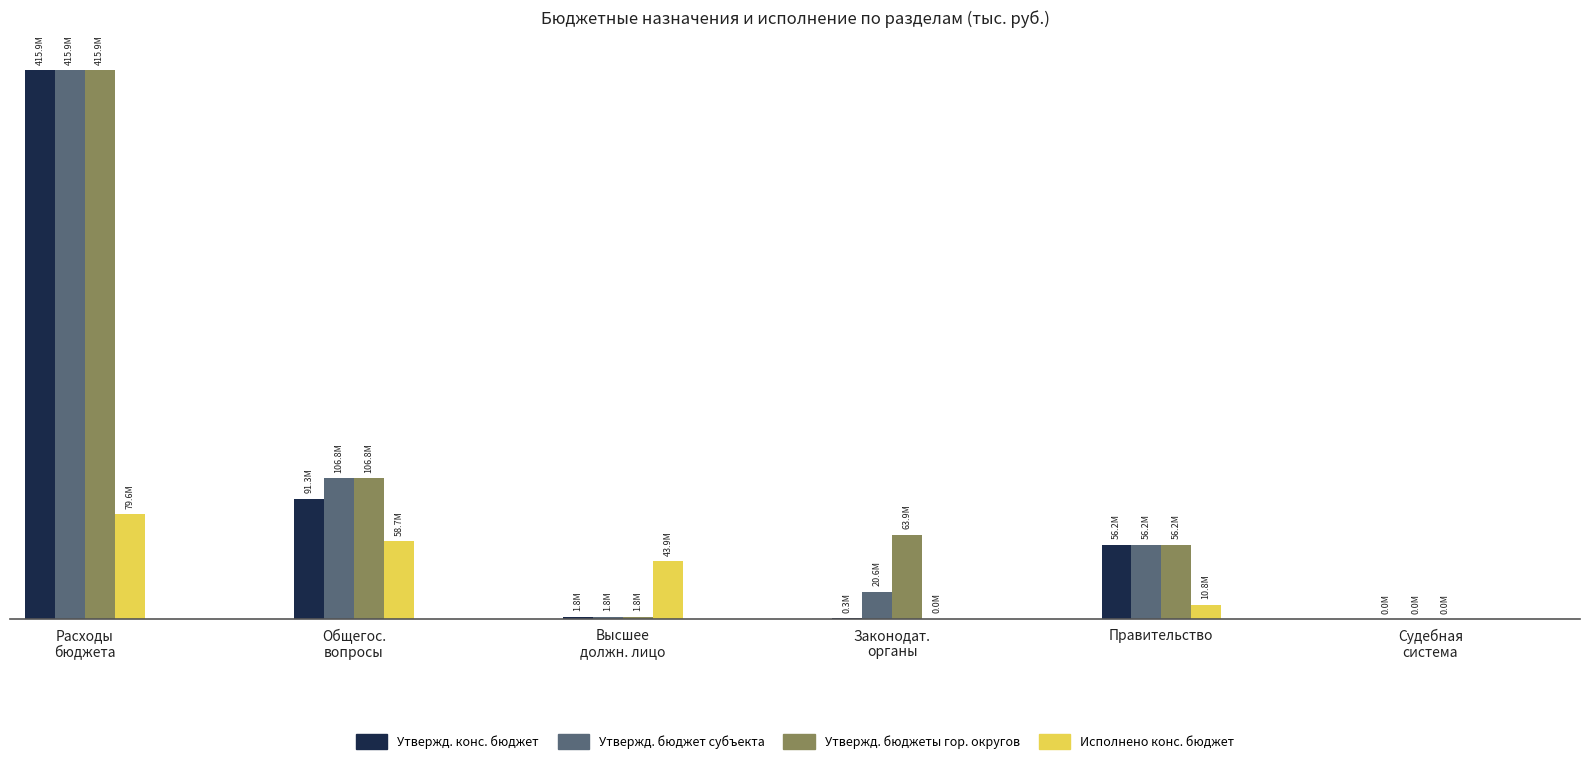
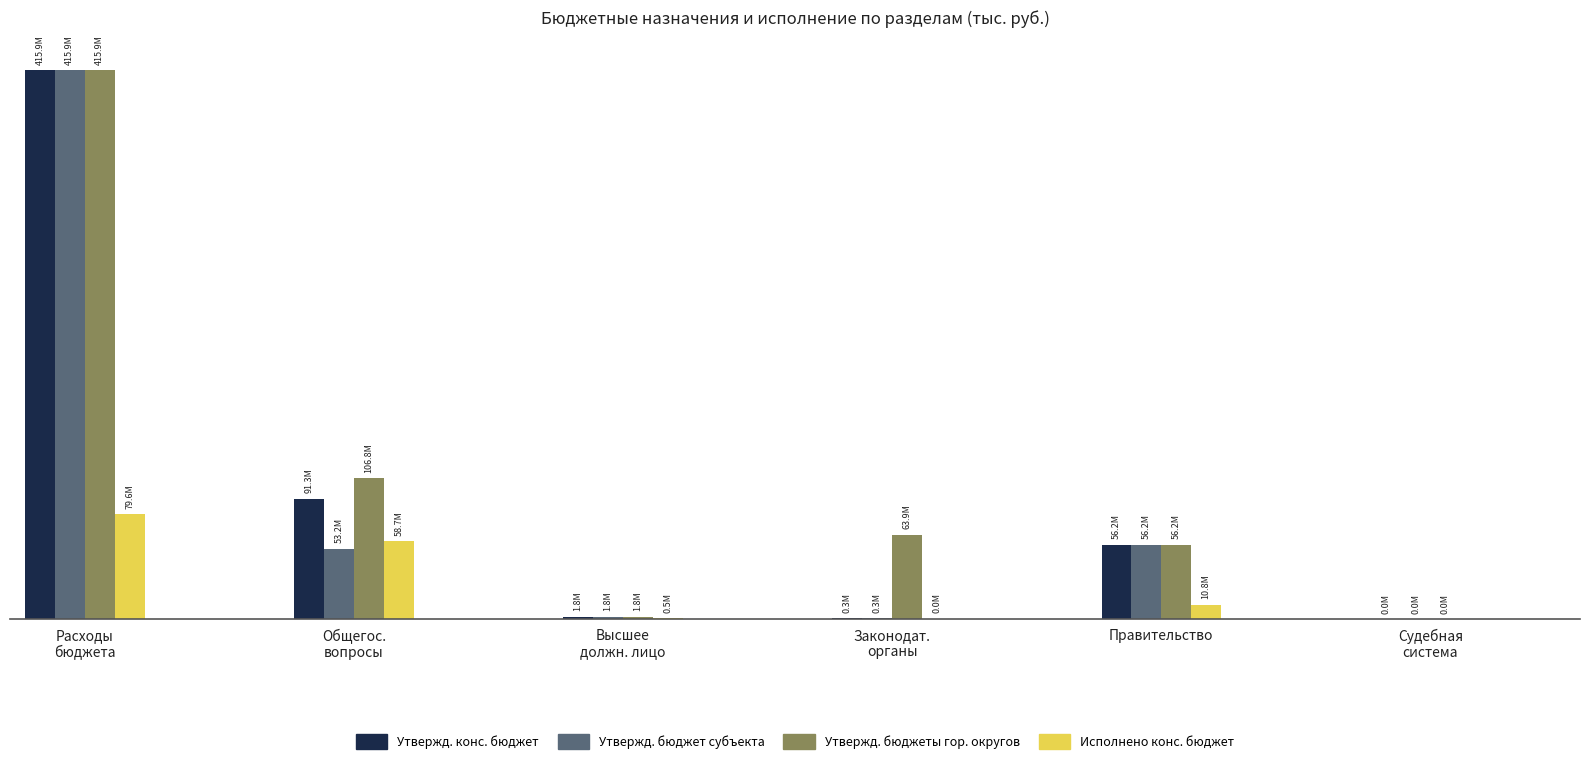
  {
    "Утвержд. конс. бюджет": {
      "Расходы бюджета": "415.9M",
      "Общегос. вопросы": "91.3M",
      "Высшее должн. лицо": "1.8M",
      "Законодат. органы": "0.3M",
      "Правительство": "56.2M"
    },
    "Утвержд. бюджет субъекта": {
      "Расходы бюджета": "415.9M",
-     "Общегос. вопросы": "106.8M",
+     "Общегос. вопросы": "53.2M",
      "Высшее должн. лицо": "1.8M",
-     "Законодат. органы": "20.6M",
+     "Законодат. органы": "0.3M",
      "Правительство": "56.2M"
    },
    "Утвержд. бюджеты гор. округов": {
      "Расходы бюджета": "415.9M",
      "Общегос. вопросы": "106.8M",
      "Высшее должн. лицо": "1.8M",
      "Законодат. органы": "63.9M",
      "Правительство": "56.2M"
    },
    "Исполнено конс. бюджет": {
      "Расходы бюджета": "79.6M",
      "Общегос. вопросы": "58.7M",
-     "Высшее должн. лицо": "43.9M",
+     "Высшее должн. лицо": "0.5M",
      "Правительство": "10.8M"
    }
  }
